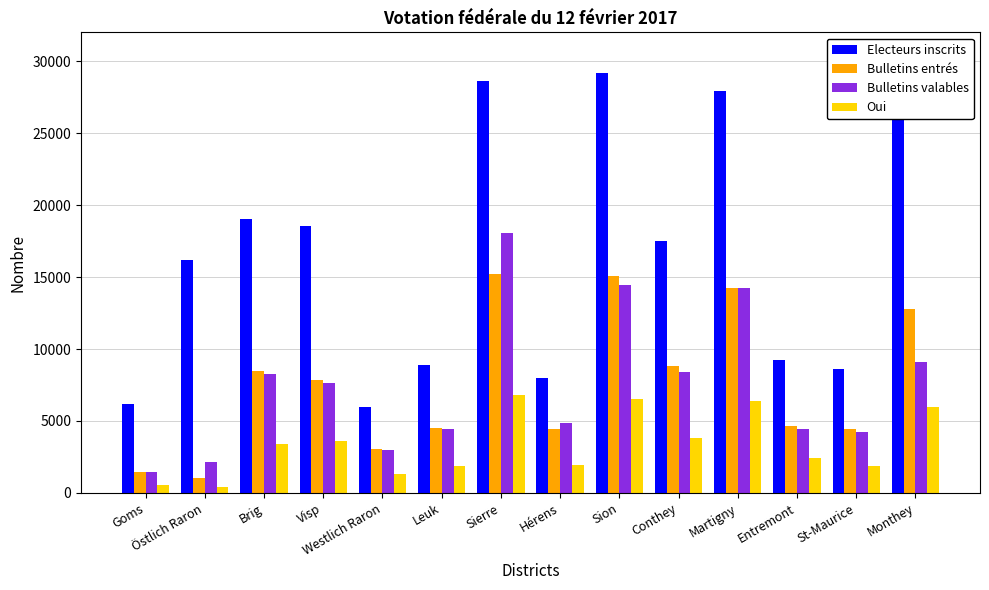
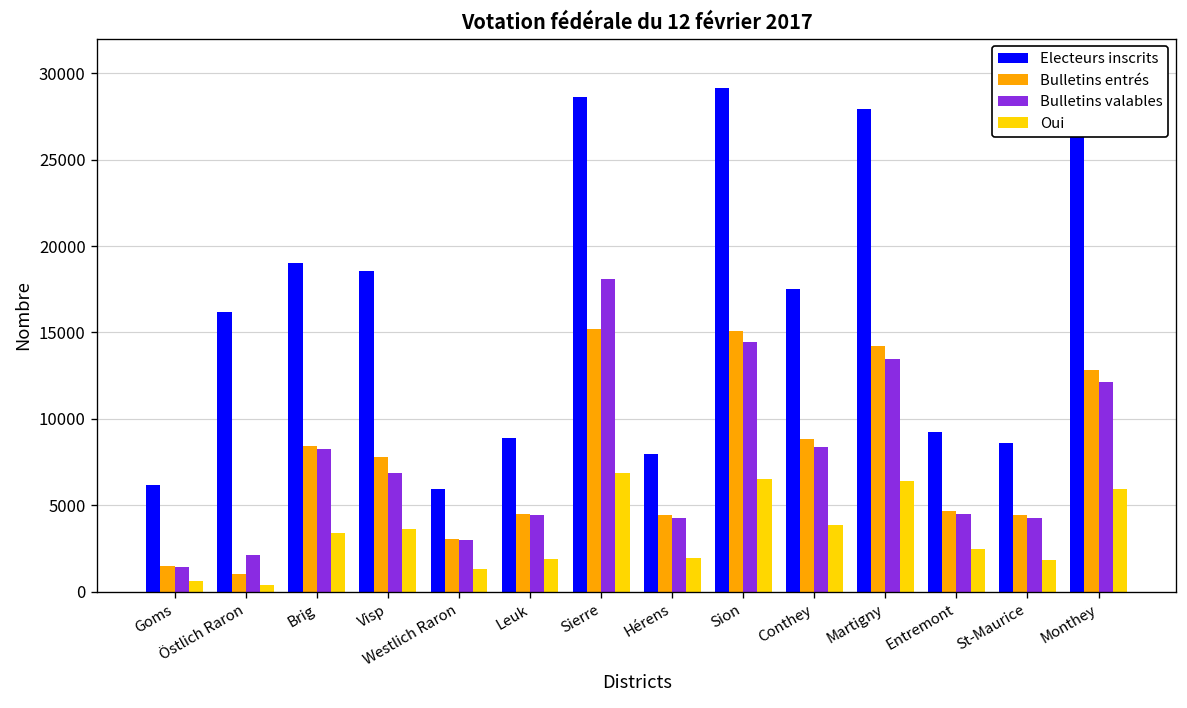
  {
    "Electeurs inscrits": {
      "Goms": 6200,
      "Östlich Raron": 16200,
      "Brig": 19000,
      "Visp": 18500,
      "Westlich Raron": 5900,
      "Leuk": 8900,
      "Sierre": 28600,
      "Hérens": 8000,
      "Sion": 29200,
      "Conthey": 17500,
      "Martigny": 27900,
      "Entremont": 9200,
      "St-Maurice": 8600
    },
    "Bulletins valables": {
      "Goms": 1400,
      "Östlich Raron": 2100,
      "Brig": 8200,
-     "Visp": 7600,
+     "Visp": 6900,
      "Westlich Raron": 3000,
      "Leuk": 4500,
      "Sierre": 18100,
-     "Hérens": 4900,
+     "Hérens": 4300,
      "Sion": 14400,
      "Conthey": 8400,
-     "Martigny": 14300,
+     "Martigny": 13500,
      "Entremont": 4500,
      "St-Maurice": 4200,
-     "Monthey": 9100
+     "Monthey": 12100
    }
  }
